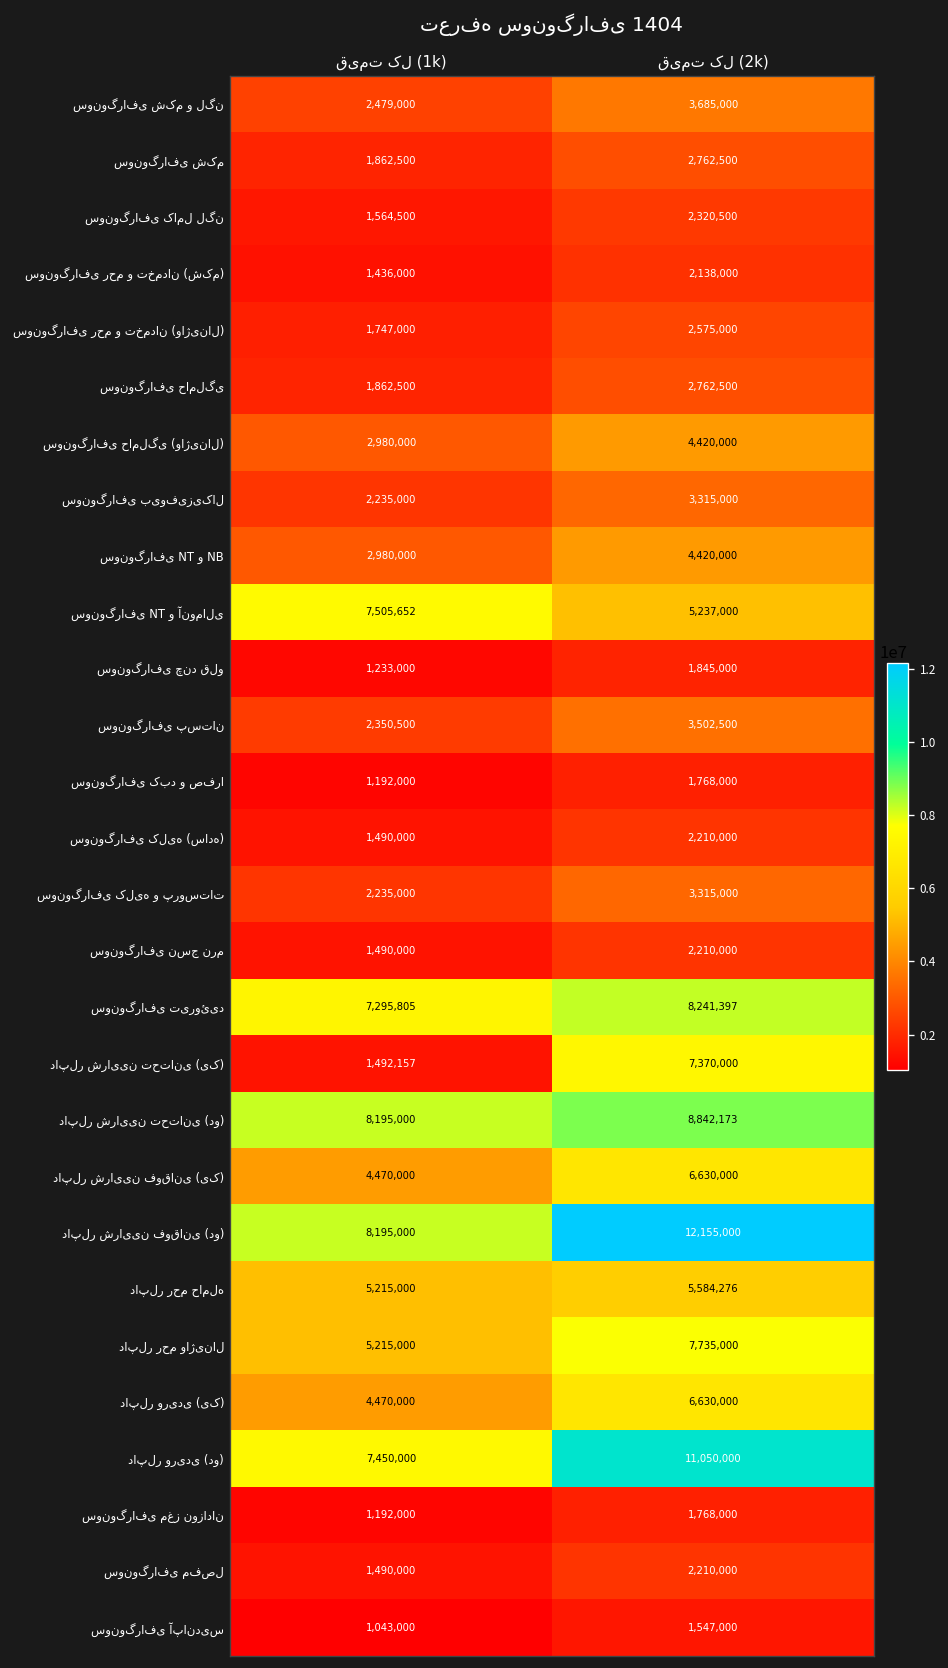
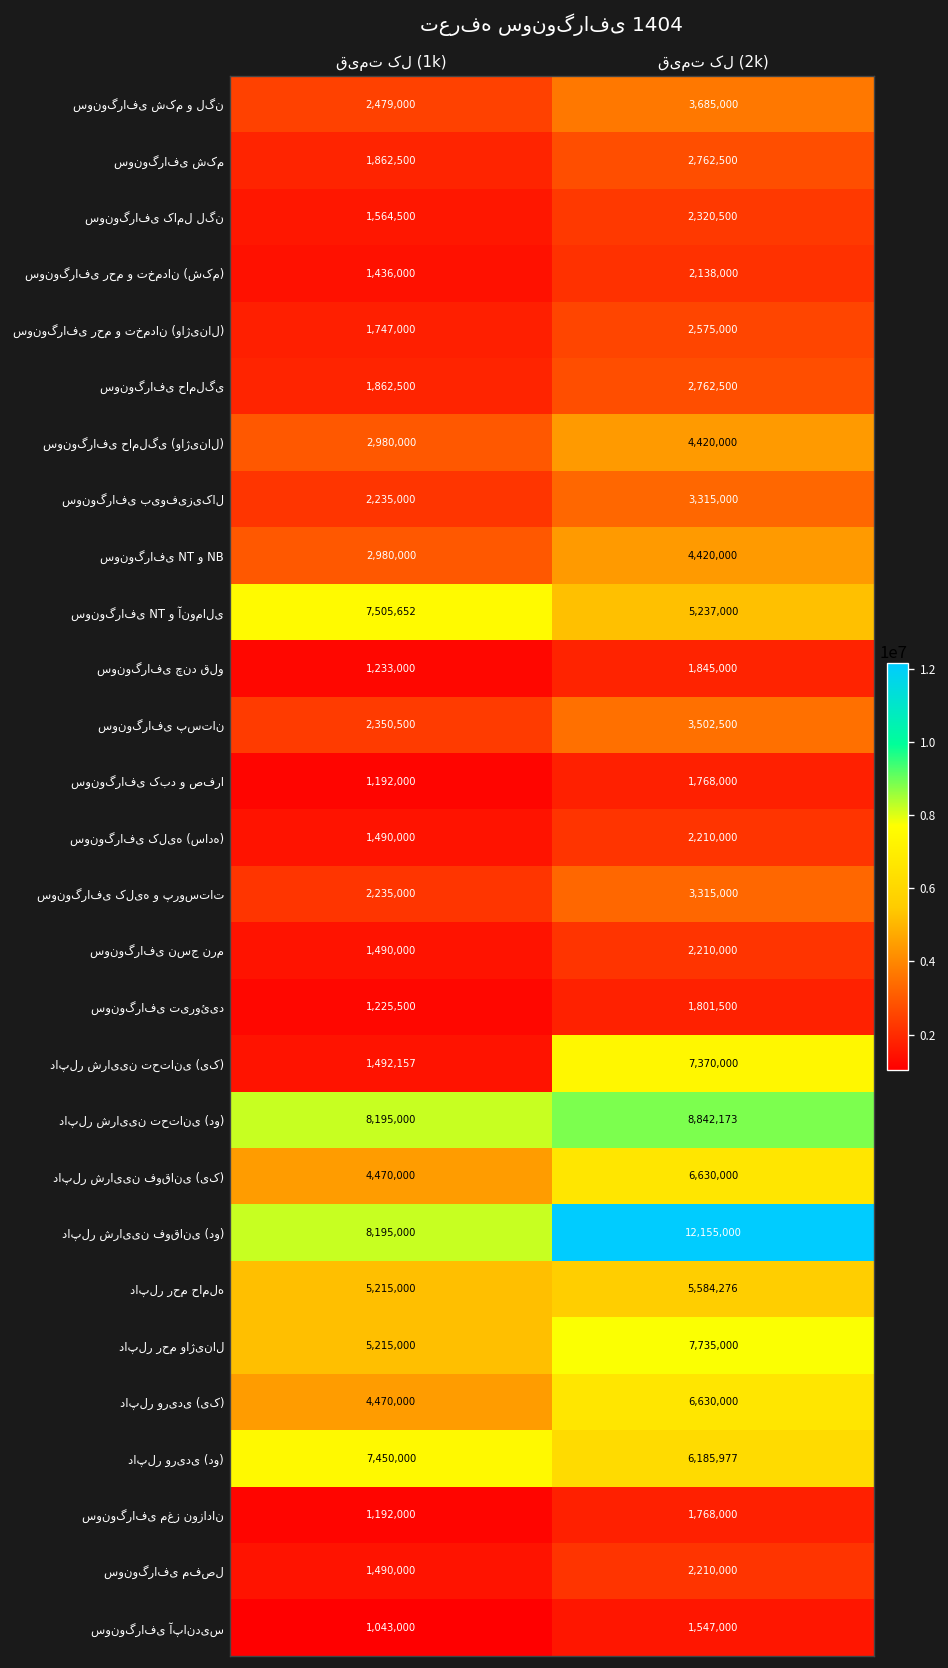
  {
    "سونوگرافی شکم و لگن": {
      "قیمت کل (1k)": "2,479,000",
      "قیمت کل (2k)": "3,685,000"
    },
    "سونوگرافی شکم": {
      "قیمت کل (1k)": "1,862,500",
      "قیمت کل (2k)": "2,762,500"
    },
    "سونوگرافی کامل لگن": {
      "قیمت کل (1k)": "1,564,500",
      "قیمت کل (2k)": "2,320,500"
    },
    "سونوگرافی رحم و تخمدان (شکم)": {
      "قیمت کل (1k)": "1,436,000",
      "قیمت کل (2k)": "2,138,000"
    },
    "سونوگرافی رحم و تخمدان (واژینال)": {
      "قیمت کل (1k)": "1,747,000",
      "قیمت کل (2k)": "2,575,000"
    },
    "سونوگرافی حاملگی": {
      "قیمت کل (1k)": "1,862,500",
      "قیمت کل (2k)": "2,762,500"
    },
    "سونوگرافی حاملگی (واژینال)": {
      "قیمت کل (1k)": "2,980,000",
      "قیمت کل (2k)": "4,420,000"
    },
    "سونوگرافی بیوفیزیکال": {
      "قیمت کل (1k)": "2,235,000",
      "قیمت کل (2k)": "3,315,000"
    },
    "سونوگرافی NT و NB": {
      "قیمت کل (1k)": "2,980,000",
      "قیمت کل (2k)": "4,420,000"
    },
    "سونوگرافی NT و آنومالی": {
      "قیمت کل (1k)": "7,505,652",
      "قیمت کل (2k)": "5,237,000"
    },
    "سونوگرافی چند قلو": {
      "قیمت کل (1k)": "1,233,000",
      "قیمت کل (2k)": "1,845,000"
    },
    "سونوگرافی پستان": {
      "قیمت کل (1k)": "2,350,500",
      "قیمت کل (2k)": "3,502,500"
    },
    "سونوگرافی کبد و صفرا": {
      "قیمت کل (1k)": "1,192,000",
      "قیمت کل (2k)": "1,768,000"
    },
    "سونوگرافی کلیه (ساده)": {
      "قیمت کل (1k)": "1,490,000",
      "قیمت کل (2k)": "2,210,000"
    },
    "سونوگرافی کلیه و پروستات": {
      "قیمت کل (1k)": "2,235,000",
      "قیمت کل (2k)": "3,315,000"
    },
    "سونوگرافی نسج نرم": {
      "قیمت کل (1k)": "1,490,000",
      "قیمت کل (2k)": "2,210,000"
    },
    "سونوگرافی تیروئید": {
-     "قیمت کل (1k)": "7,295,805",
-     "قیمت کل (2k)": "8,241,397"
+     "قیمت کل (1k)": "1,225,500",
+     "قیمت کل (2k)": "1,801,500"
    },
    "داپلر شرایین تحتانی (یک)": {
      "قیمت کل (1k)": "1,492,157",
      "قیمت کل (2k)": "7,370,000"
    },
    "داپلر شرایین تحتانی (دو)": {
      "قیمت کل (1k)": "8,195,000",
      "قیمت کل (2k)": "8,842,173"
    },
    "داپلر شرایین فوقانی (یک)": {
      "قیمت کل (1k)": "4,470,000",
      "قیمت کل (2k)": "6,630,000"
    },
    "داپلر شرایین فوقانی (دو)": {
      "قیمت کل (1k)": "8,195,000",
      "قیمت کل (2k)": "12,155,000"
    },
    "داپلر رحم حامله": {
      "قیمت کل (1k)": "5,215,000",
      "قیمت کل (2k)": "5,584,276"
    },
    "داپلر رحم واژینال": {
      "قیمت کل (1k)": "5,215,000",
      "قیمت کل (2k)": "7,735,000"
    },
    "داپلر وریدی (یک)": {
      "قیمت کل (1k)": "4,470,000",
      "قیمت کل (2k)": "6,630,000"
    },
    "داپلر وریدی (دو)": {
      "قیمت کل (1k)": "7,450,000",
-     "قیمت کل (2k)": "11,050,000"
+     "قیمت کل (2k)": "6,185,977"
    },
    "سونوگرافی مغز نوزادان": {
      "قیمت کل (1k)": "1,192,000",
      "قیمت کل (2k)": "1,768,000"
    },
    "سونوگرافی مفصل": {
      "قیمت کل (1k)": "1,490,000",
      "قیمت کل (2k)": "2,210,000"
    },
    "سونوگرافی آپاندیس": {
      "قیمت کل (1k)": "1,043,000",
      "قیمت کل (2k)": "1,547,000"
    }
  }
